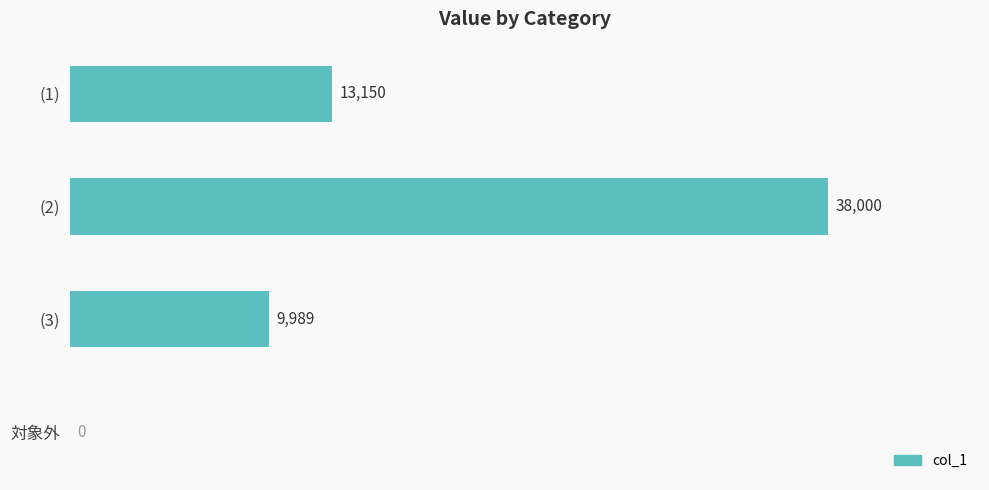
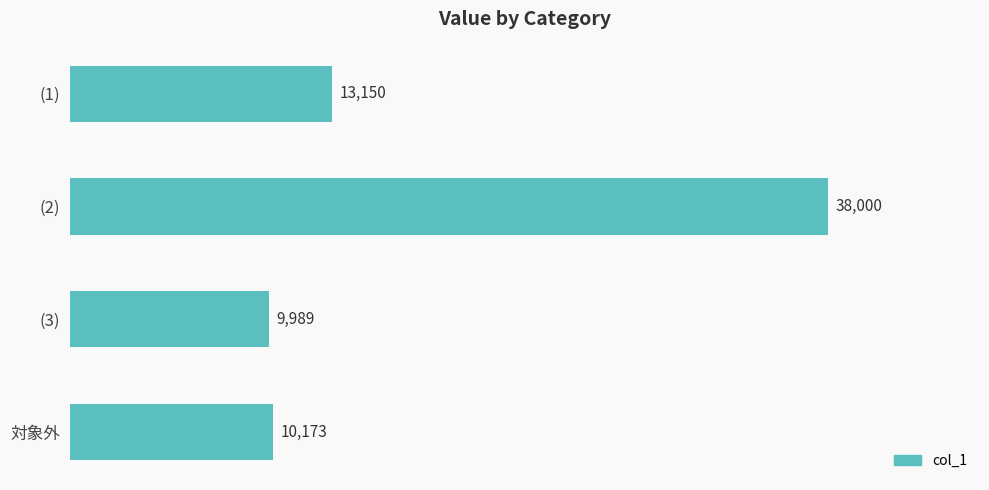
  {
    "(1)": "13,150",
    "(2)": "38,000",
    "(3)": "9,989",
-   "対象外": "0"
+   "対象外": "10,173"
  }
